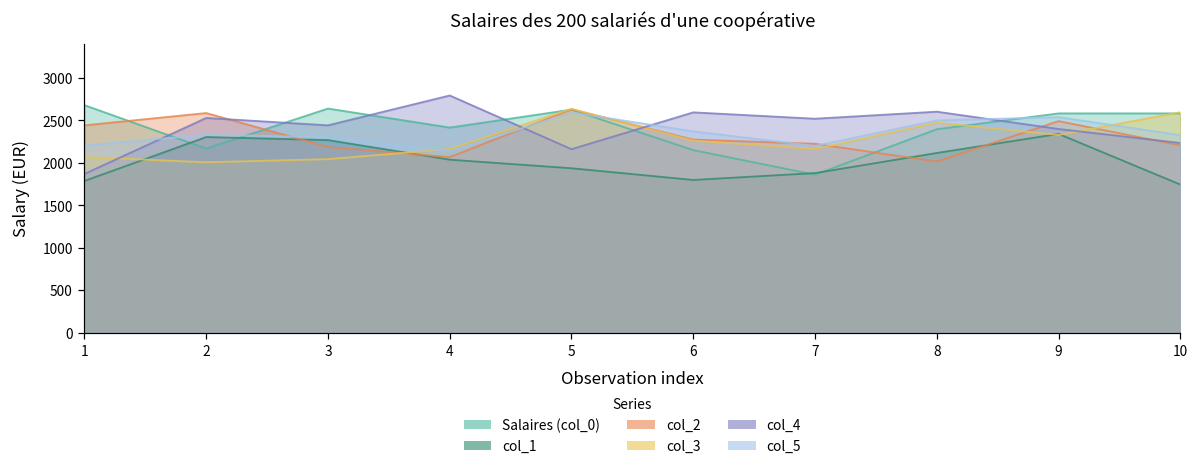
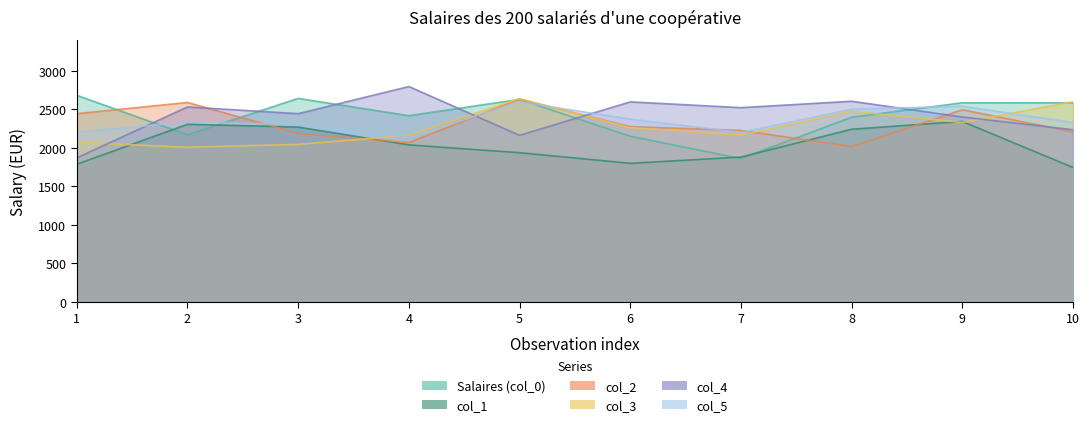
  {
    "col_1": {
      "1": 1800,
      "3": 2300,
      "5": 1900,
      "6": 1800,
-     "8": 2100,
+     "8": 2200,
      "10": 1700
    }
  }
